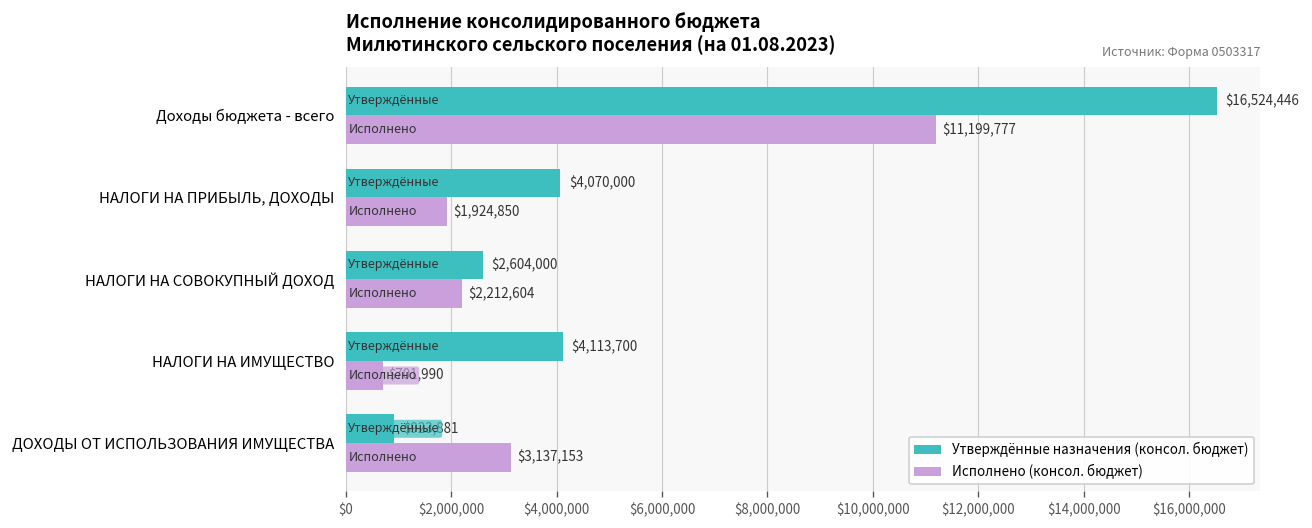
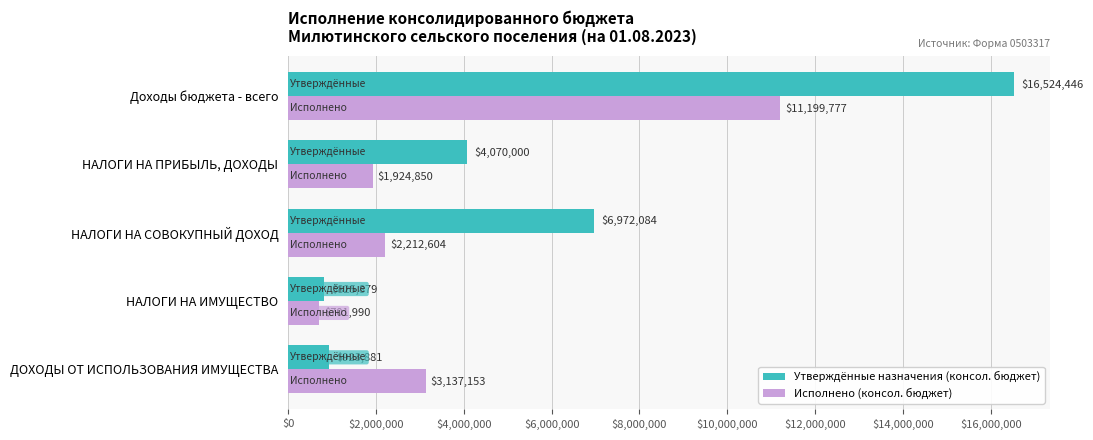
  {
    "Утверждённые назначения (консол. бюджет)": {
      "Доходы бюджета - всего": "$16,524,446",
      "НАЛОГИ НА ПРИБЫЛЬ, ДОХОДЫ": "$4,070,000",
-     "НАЛОГИ НА СОВОКУПНЫЙ ДОХОД": "$2,604,000",
-     "НАЛОГИ НА ИМУЩЕСТВО": "$4,113,700"
+     "НАЛОГИ НА СОВОКУПНЫЙ ДОХОД": "$6,972,084",
+     "НАЛОГИ НА ИМУЩЕСТВО": "$825,879"
    },
    "Исполнено (консол. бюджет)": {
      "Доходы бюджета - всего": "$11,199,777",
      "НАЛОГИ НА ПРИБЫЛЬ, ДОХОДЫ": "$1,924,850",
      "НАЛОГИ НА СОВОКУПНЫЙ ДОХОД": "$2,212,604",
      "ДОХОДЫ ОТ ИСПОЛЬЗОВАНИЯ ИМУЩЕСТВА": "$3,137,153"
    }
  }
